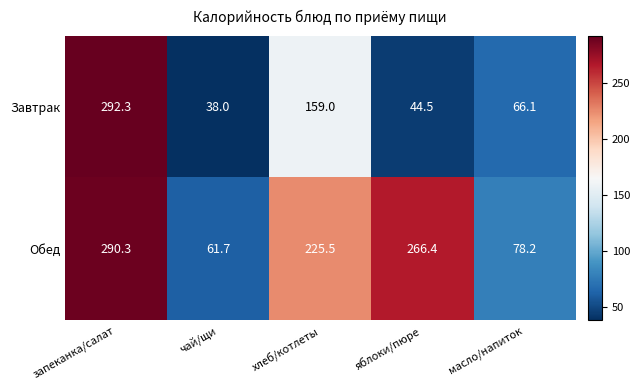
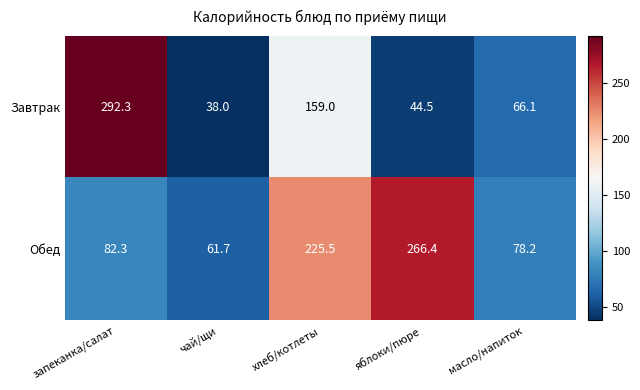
  {
    "Завтрак": {
      "запеканка/салат": 292.3,
      "чай/щи": 38.0,
      "хлеб/котлеты": 159.0,
      "яблоки/пюре": 44.5,
      "масло/напиток": 66.1
    },
    "Обед": {
-     "запеканка/салат": 290.3,
+     "запеканка/салат": 82.3,
      "чай/щи": 61.7,
      "хлеб/котлеты": 225.5,
      "яблоки/пюре": 266.4,
      "масло/напиток": 78.2
    }
  }
